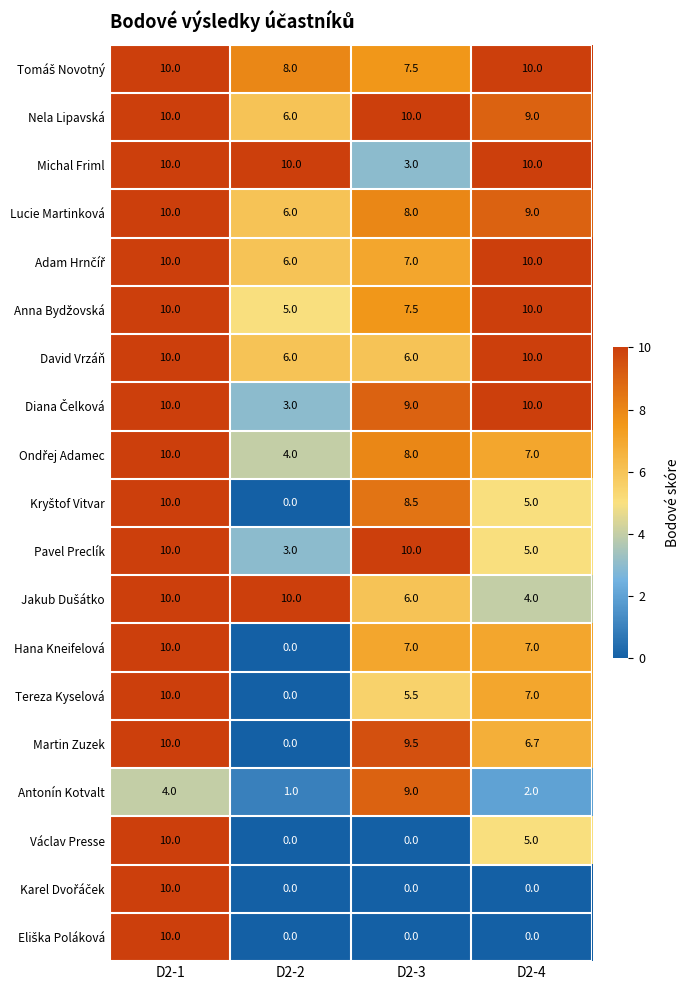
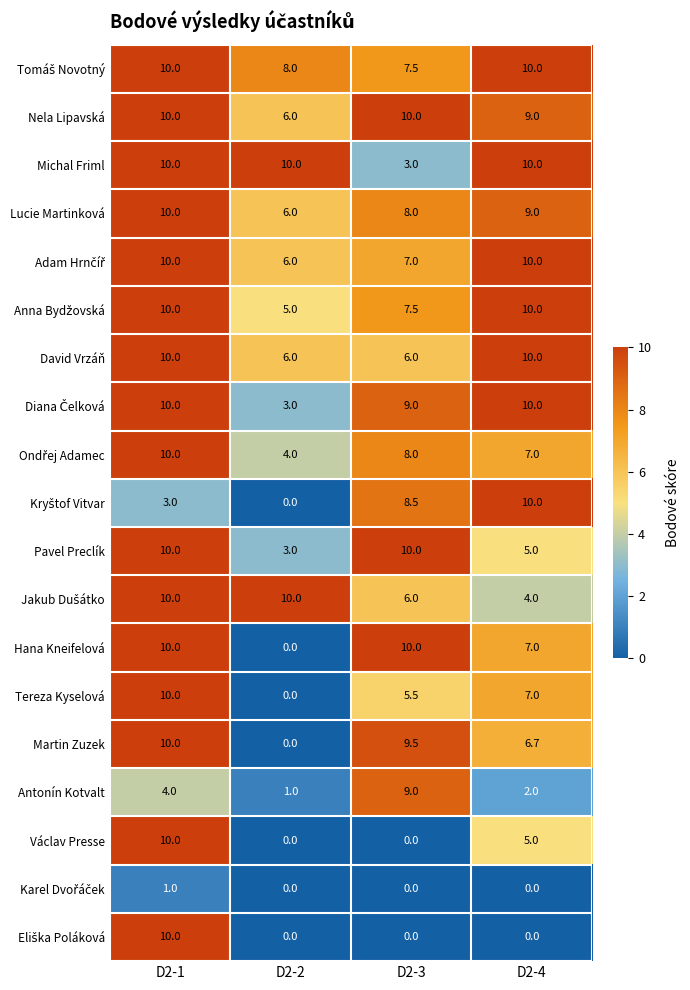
  {
    "Tomáš Novotný": {
      "D2-1": 10.0,
      "D2-2": 8.0,
      "D2-3": 7.5,
      "D2-4": 10.0
    },
    "Nela Lipavská": {
      "D2-1": 10.0,
      "D2-2": 6.0,
      "D2-3": 10.0,
      "D2-4": 9.0
    },
    "Michal Friml": {
      "D2-1": 10.0,
      "D2-2": 10.0,
      "D2-3": 3.0,
      "D2-4": 10.0
    },
    "Lucie Martinková": {
      "D2-1": 10.0,
      "D2-2": 6.0,
      "D2-3": 8.0,
      "D2-4": 9.0
    },
    "Adam Hrnčíř": {
      "D2-1": 10.0,
      "D2-2": 6.0,
      "D2-3": 7.0,
      "D2-4": 10.0
    },
    "Anna Bydžovská": {
      "D2-1": 10.0,
      "D2-2": 5.0,
      "D2-3": 7.5,
      "D2-4": 10.0
    },
    "David Vrzáň": {
      "D2-1": 10.0,
      "D2-2": 6.0,
      "D2-3": 6.0,
      "D2-4": 10.0
    },
    "Diana Čelková": {
      "D2-1": 10.0,
      "D2-2": 3.0,
      "D2-3": 9.0,
      "D2-4": 10.0
    },
    "Ondřej Adamec": {
      "D2-1": 10.0,
      "D2-2": 4.0,
      "D2-3": 8.0,
      "D2-4": 7.0
    },
    "Kryštof Vitvar": {
-     "D2-1": 10.0,
+     "D2-1": 3.0,
      "D2-2": 0.0,
      "D2-3": 8.5,
-     "D2-4": 5.0
+     "D2-4": 10.0
    },
    "Pavel Preclík": {
      "D2-1": 10.0,
      "D2-2": 3.0,
      "D2-3": 10.0,
      "D2-4": 5.0
    },
    "Jakub Dušátko": {
      "D2-1": 10.0,
      "D2-2": 10.0,
      "D2-3": 6.0,
      "D2-4": 4.0
    },
    "Hana Kneifelová": {
      "D2-1": 10.0,
      "D2-2": 0.0,
-     "D2-3": 7.0,
+     "D2-3": 10.0,
      "D2-4": 7.0
    },
    "Tereza Kyselová": {
      "D2-1": 10.0,
      "D2-2": 0.0,
      "D2-3": 5.5,
      "D2-4": 7.0
    },
    "Martin Zuzek": {
      "D2-1": 10.0,
      "D2-2": 0.0,
      "D2-3": 9.5,
      "D2-4": 6.7
    },
    "Antonín Kotvalt": {
      "D2-1": 4.0,
      "D2-2": 1.0,
      "D2-3": 9.0,
      "D2-4": 2.0
    },
    "Václav Presse": {
      "D2-1": 10.0,
      "D2-2": 0.0,
      "D2-3": 0.0,
      "D2-4": 5.0
    },
    "Karel Dvořáček": {
-     "D2-1": 10.0,
+     "D2-1": 1.0,
      "D2-2": 0.0,
      "D2-3": 0.0,
      "D2-4": 0.0
    },
    "Eliška Poláková": {
      "D2-1": 10.0,
      "D2-2": 0.0,
      "D2-3": 0.0,
      "D2-4": 0.0
    }
  }
